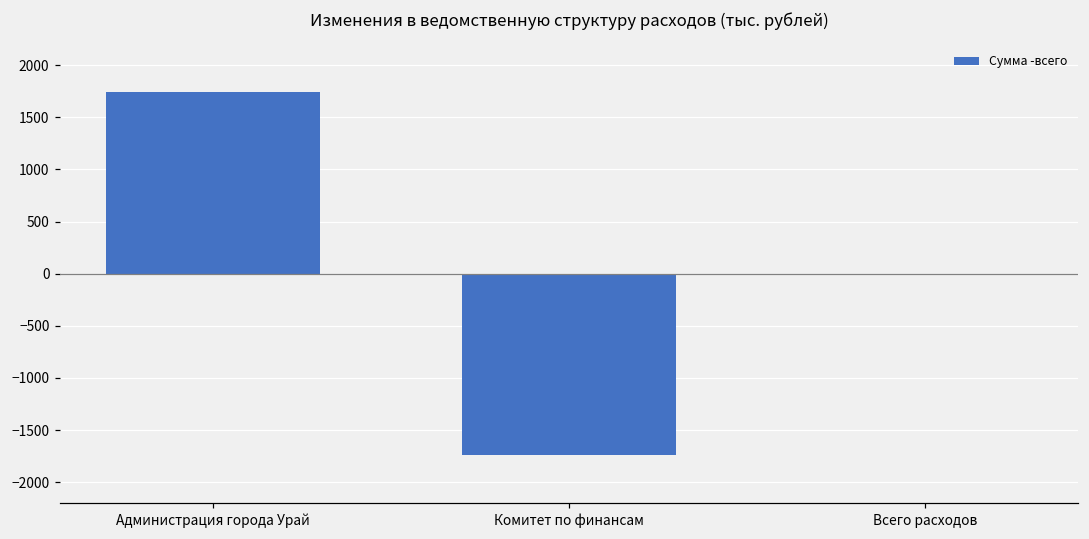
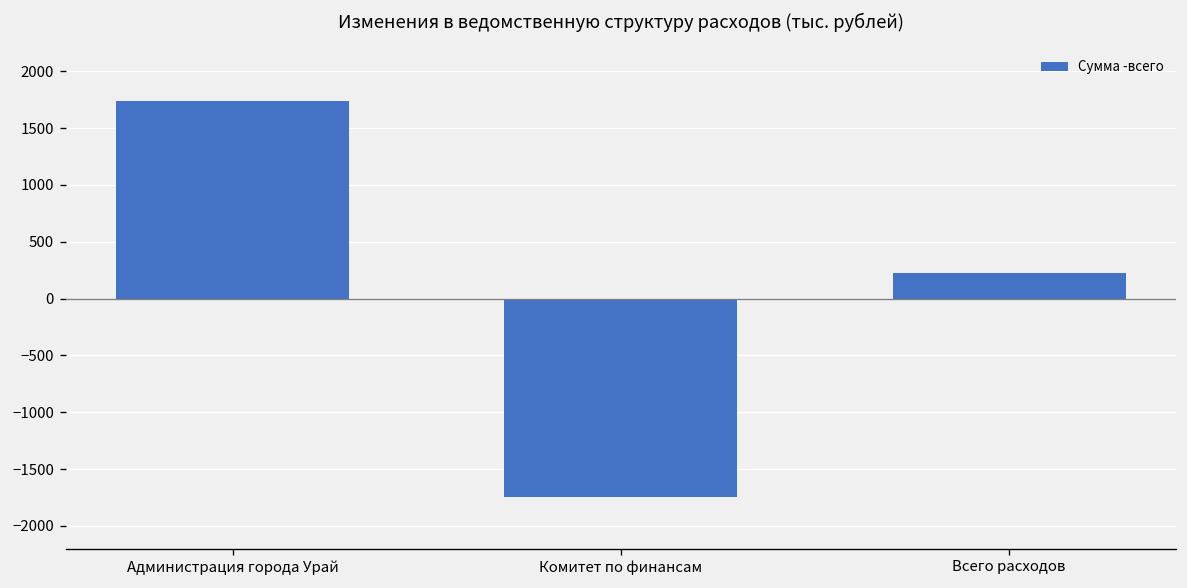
  {
    "Администрация города Урай": 1700,
    "Комитет по финансам": -1700,
-   "Всего расходов": 0
+   "Всего расходов": 200
  }
